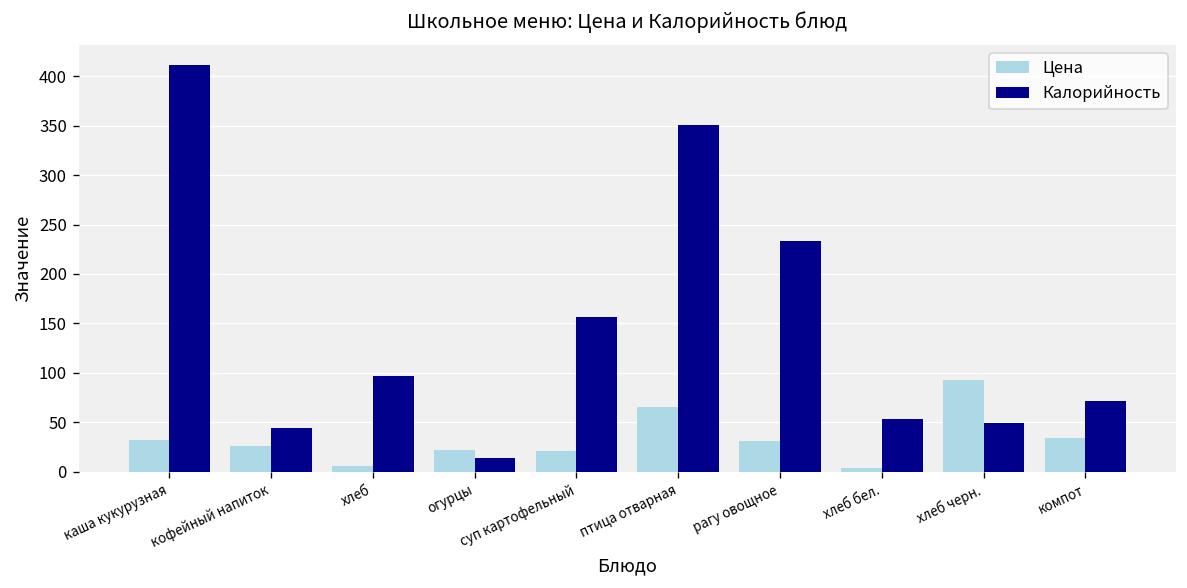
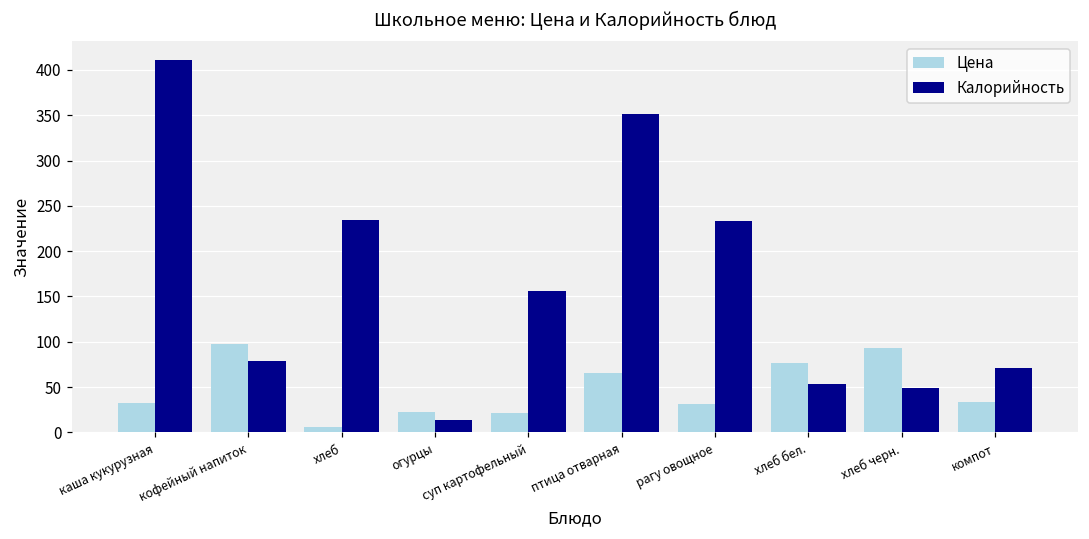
  {
    "Цена": {
      "каша кукурузная": 30,
-     "кофейный напиток": 30,
+     "кофейный напиток": 100,
      "хлеб": 10,
      "огурцы": 20,
      "суп картофельный": 20,
      "птица отварная": 70,
      "рагу овощное": 30,
-     "хлеб бел.": 0,
+     "хлеб бел.": 80,
      "хлеб черн.": 90,
      "компот": 30
    },
    "Калорийность": {
      "каша кукурузная": 410,
-     "кофейный напиток": 40,
-     "хлеб": 100,
+     "кофейный напиток": 80,
+     "хлеб": 230,
      "огурцы": 10,
      "суп картофельный": 160,
      "птица отварная": 350,
      "рагу овощное": 230,
      "хлеб бел.": 50,
      "хлеб черн.": 50,
      "компот": 70
    }
  }
